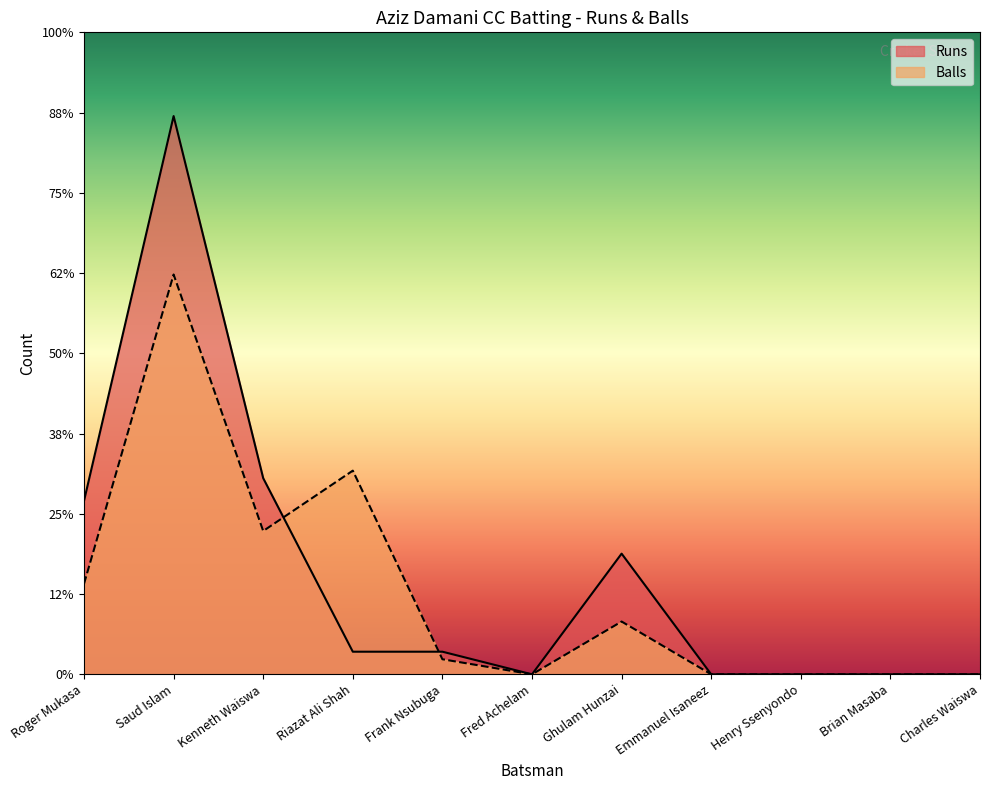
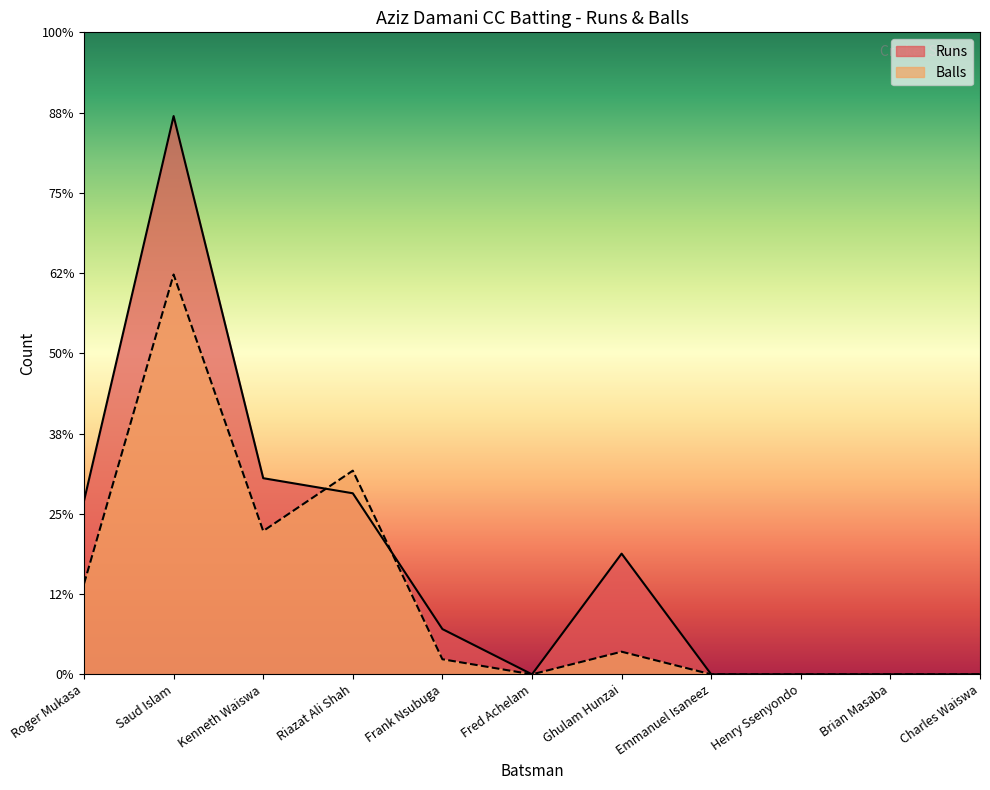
  {
    "Runs": {
      "Roger Mukasa": "27%",
      "Saud Islam": "87%",
      "Kenneth Waiswa": "31%",
-     "Riazat Ali Shah": "4%",
-     "Frank Nsubuga": "4%",
+     "Riazat Ali Shah": "28%",
+     "Frank Nsubuga": "7%",
      "Ghulam Hunzai": "19%"
    },
    "Balls": {
      "Roger Mukasa": "14%",
      "Saud Islam": "62%",
      "Kenneth Waiswa": "22%",
      "Riazat Ali Shah": "32%",
      "Frank Nsubuga": "2%",
-     "Ghulam Hunzai": "8%"
+     "Ghulam Hunzai": "4%"
    }
  }
